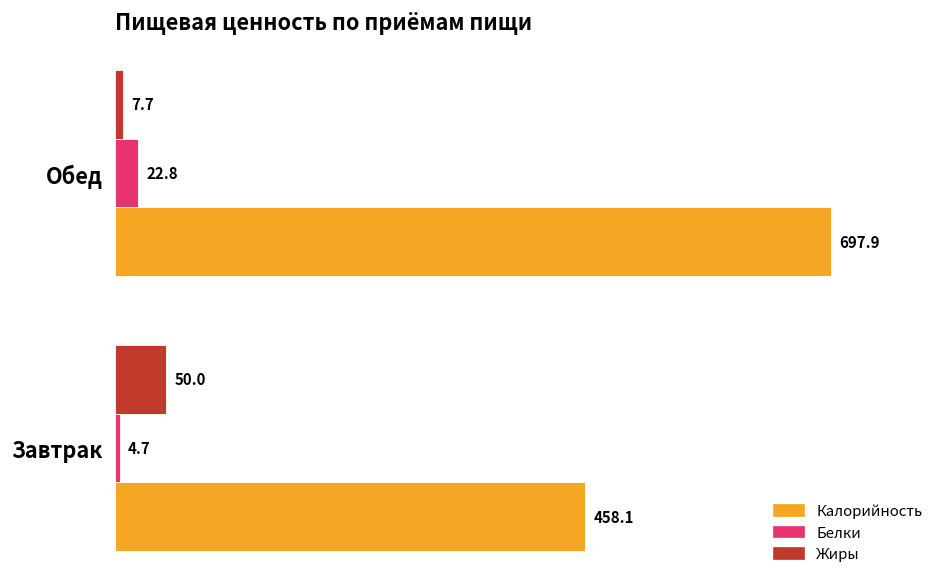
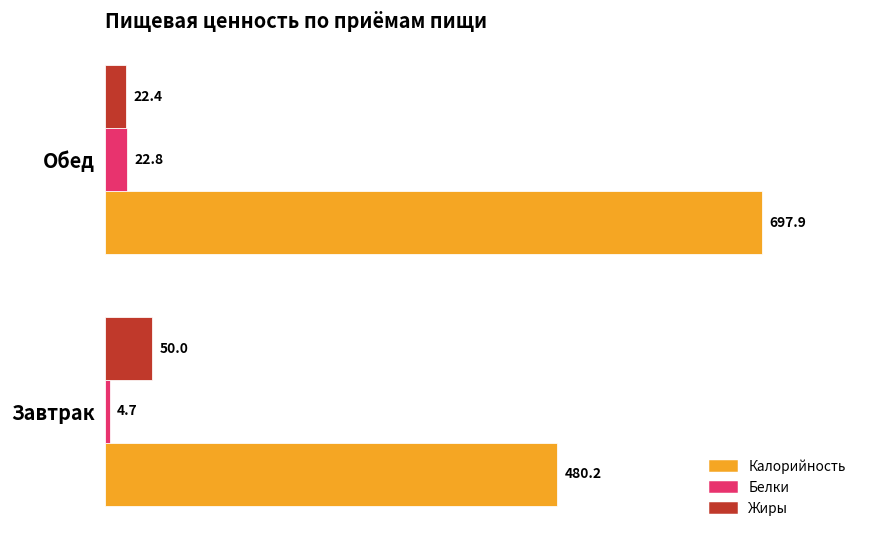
  {
    "Калорийность": {
      "Обед": 697.9,
-     "Завтрак": 458.1
+     "Завтрак": 480.2
    },
    "Белки": {
      "Обед": 22.8,
      "Завтрак": 4.7
    },
    "Жиры": {
-     "Обед": 7.7,
+     "Обед": 22.4,
      "Завтрак": 50.0
    }
  }
